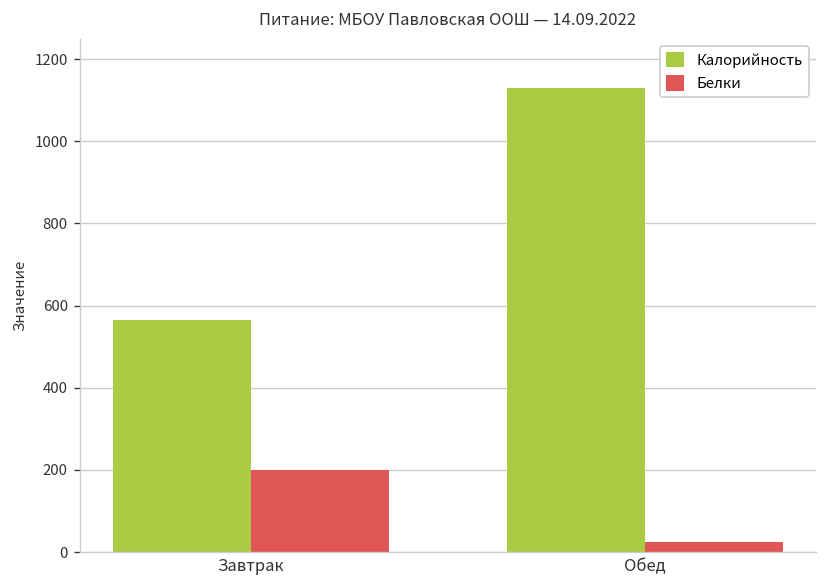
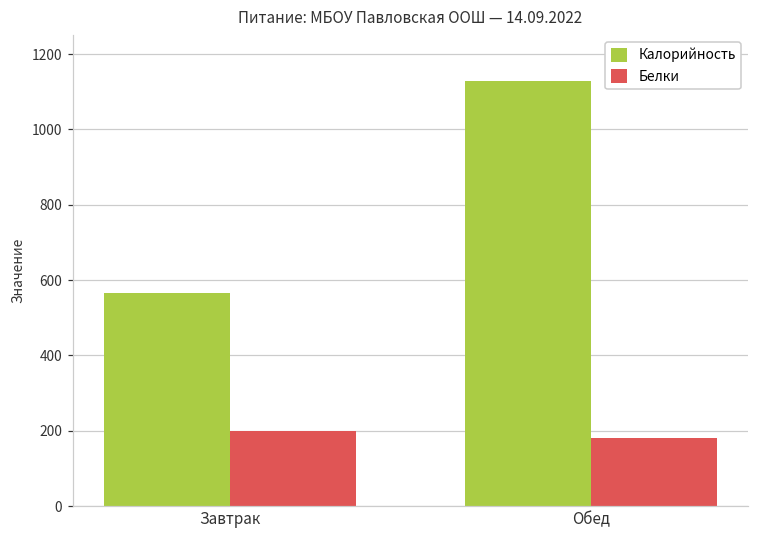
  {
    "Калорийность": {
      "Завтрак": 560,
      "Обед": 1130
    },
    "Белки": {
      "Завтрак": 200,
-     "Обед": 20
+     "Обед": 180
    }
  }
